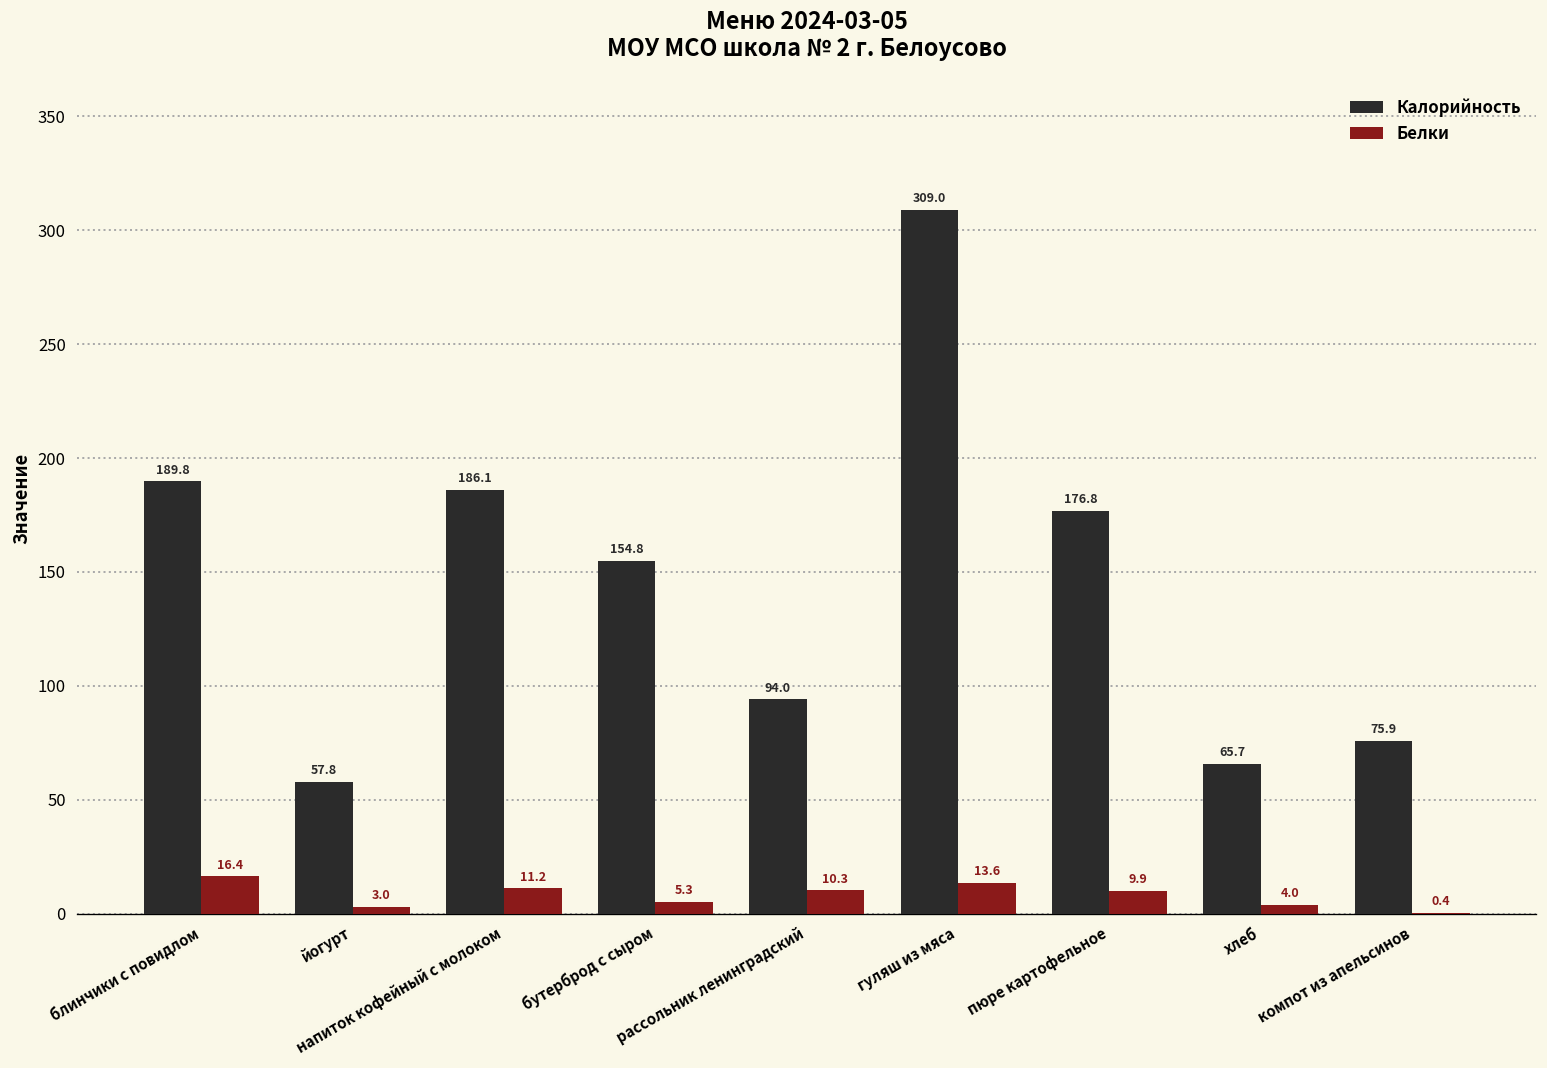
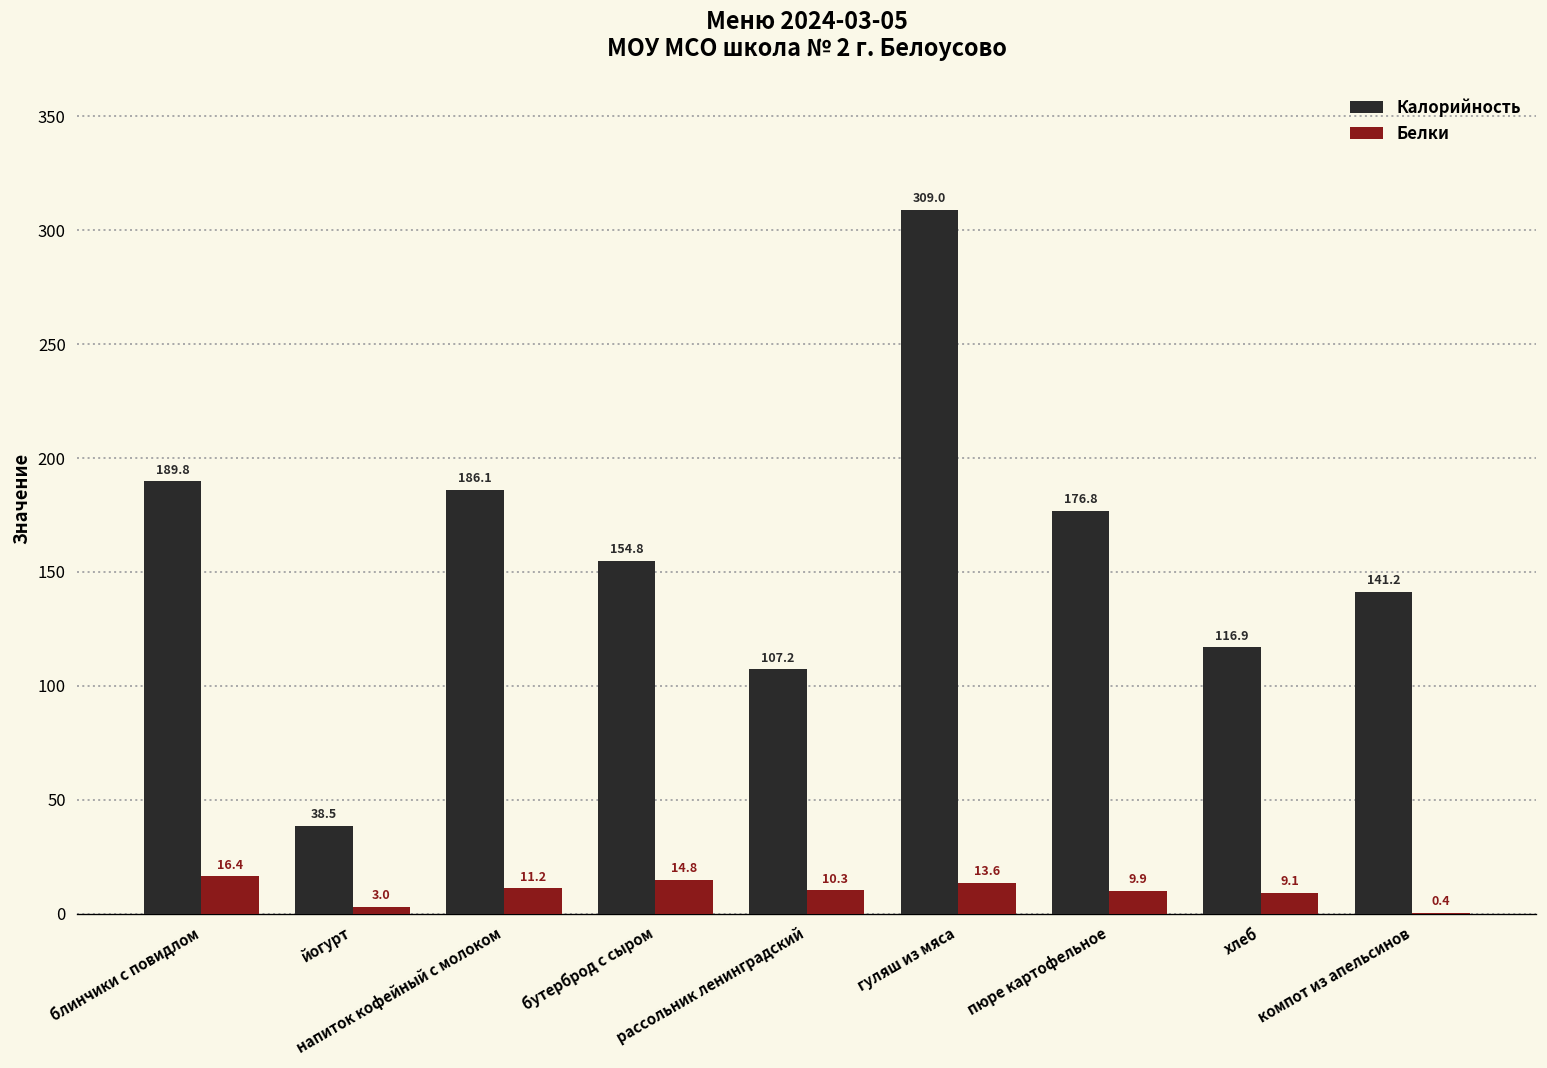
  {
    "Калорийность": {
      "блинчики с повидлом": 189.8,
-     "йогурт": 57.8,
+     "йогурт": 38.5,
      "напиток кофейный с молоком": 186.1,
      "бутерброд с сыром": 154.8,
-     "рассольник ленинградский": 94.0,
+     "рассольник ленинградский": 107.2,
      "гуляш из мяса": 309.0,
      "пюре картофельное": 176.8,
-     "хлеб": 65.7,
-     "компот из апельсинов": 75.9
+     "хлеб": 116.9,
+     "компот из апельсинов": 141.2
    },
    "Белки": {
      "блинчики с повидлом": 16.4,
      "йогурт": 3.0,
      "напиток кофейный с молоком": 11.2,
-     "бутерброд с сыром": 5.3,
+     "бутерброд с сыром": 14.8,
      "рассольник ленинградский": 10.3,
      "гуляш из мяса": 13.6,
      "пюре картофельное": 9.9,
-     "хлеб": 4.0,
+     "хлеб": 9.1,
      "компот из апельсинов": 0.4
    }
  }
